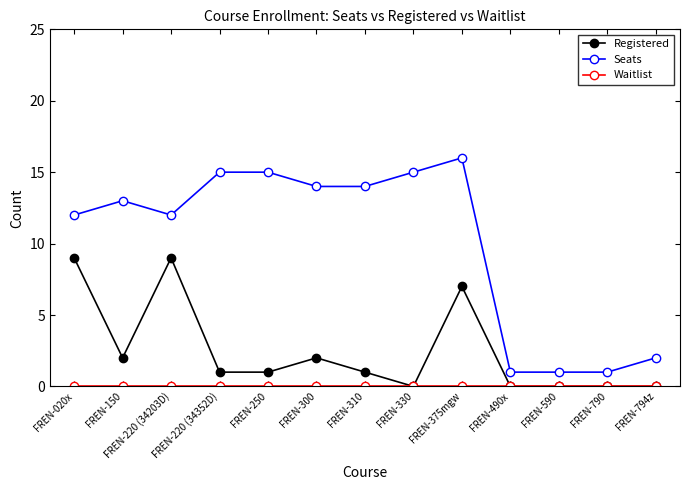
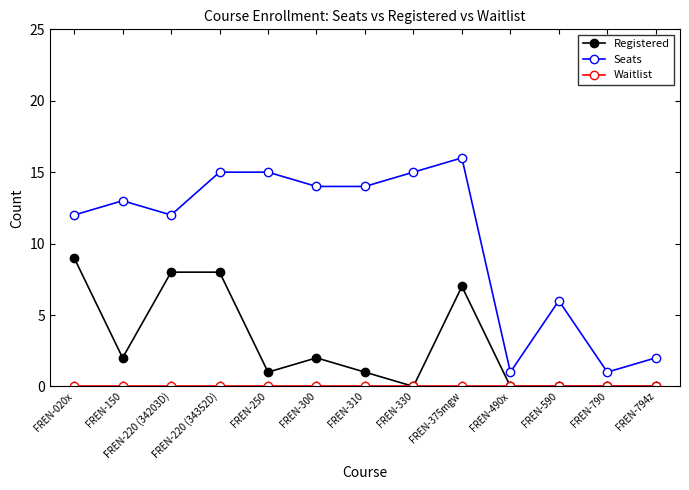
  {
    "Registered": {
      "FREN-020x": 9,
      "FREN-150": 2,
-     "FREN-220 (34203D)": 9,
-     "FREN-220 (34352D)": 1,
+     "FREN-220 (34203D)": 8,
+     "FREN-220 (34352D)": 8,
      "FREN-250": 1,
      "FREN-300": 2,
      "FREN-310": 1,
      "FREN-375mgw": 7
    },
    "Seats": {
      "FREN-020x": 12,
      "FREN-150": 13,
      "FREN-220 (34203D)": 12,
      "FREN-220 (34352D)": 15,
      "FREN-250": 15,
      "FREN-300": 14,
      "FREN-310": 14,
      "FREN-330": 15,
      "FREN-375mgw": 16,
      "FREN-490x": 1,
-     "FREN-590": 1,
+     "FREN-590": 6,
      "FREN-790": 1,
      "FREN-794z": 2
    },
    "Waitlist": {
      "FREN-020x": 0,
      "FREN-150": 0,
      "FREN-220 (34203D)": 0,
      "FREN-220 (34352D)": 0,
      "FREN-250": 0,
      "FREN-300": 0,
      "FREN-310": 0,
      "FREN-375mgw": 0
    }
  }
